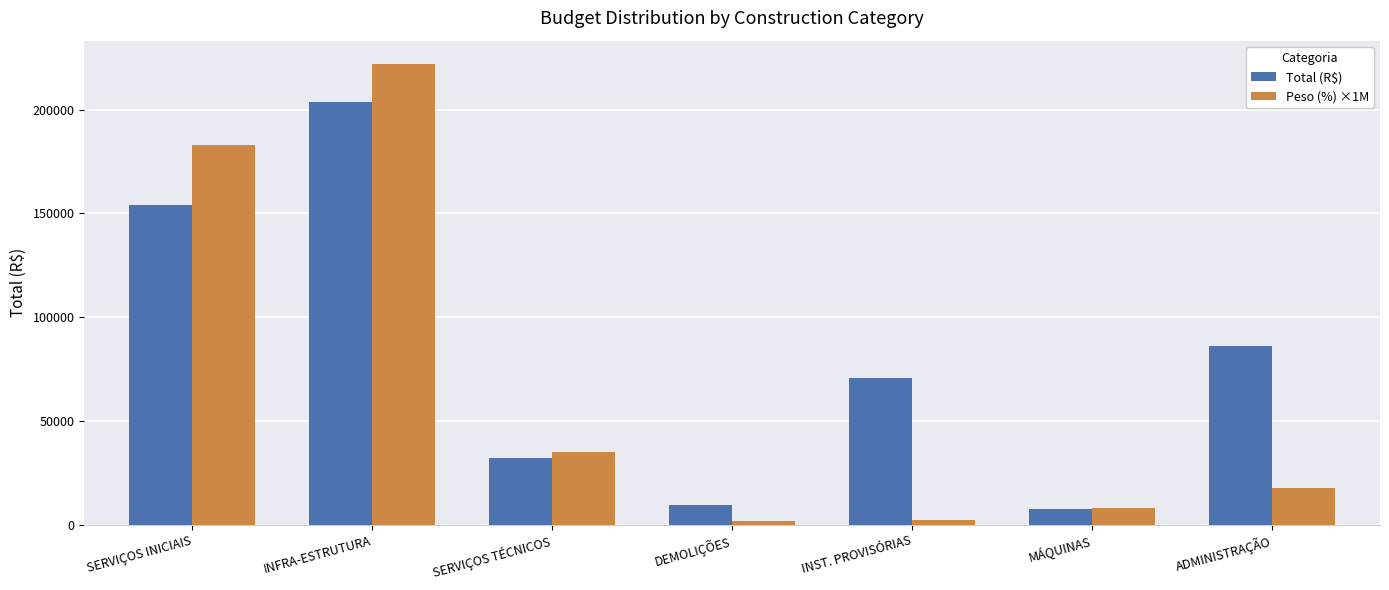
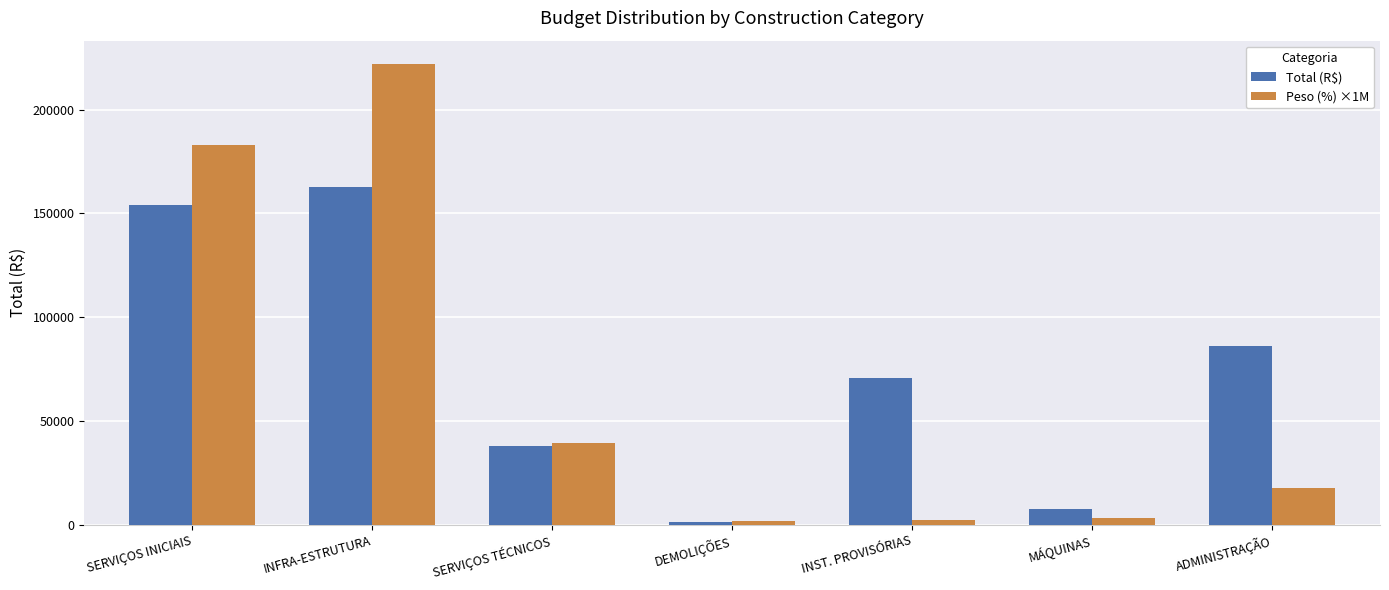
  {
    "Total (R$)": {
      "SERVIÇOS INICIAIS": 154000,
-     "INFRA-ESTRUTURA": 204000,
-     "SERVIÇOS TÉCNICOS": 32000,
-     "DEMOLIÇÕES": 9000,
+     "INFRA-ESTRUTURA": 163000,
+     "SERVIÇOS TÉCNICOS": 38000,
+     "DEMOLIÇÕES": 1000,
      "INST. PROVISÓRIAS": 71000,
      "MÁQUINAS": 7000,
      "ADMINISTRAÇÃO": 86000
    },
    "Peso (%) ×1M": {
      "SERVIÇOS INICIAIS": 183000,
      "INFRA-ESTRUTURA": 222000,
-     "SERVIÇOS TÉCNICOS": 35000,
+     "SERVIÇOS TÉCNICOS": 40000,
      "DEMOLIÇÕES": 2000,
      "INST. PROVISÓRIAS": 2000,
-     "MÁQUINAS": 8000,
+     "MÁQUINAS": 3000,
      "ADMINISTRAÇÃO": 18000
    }
  }
